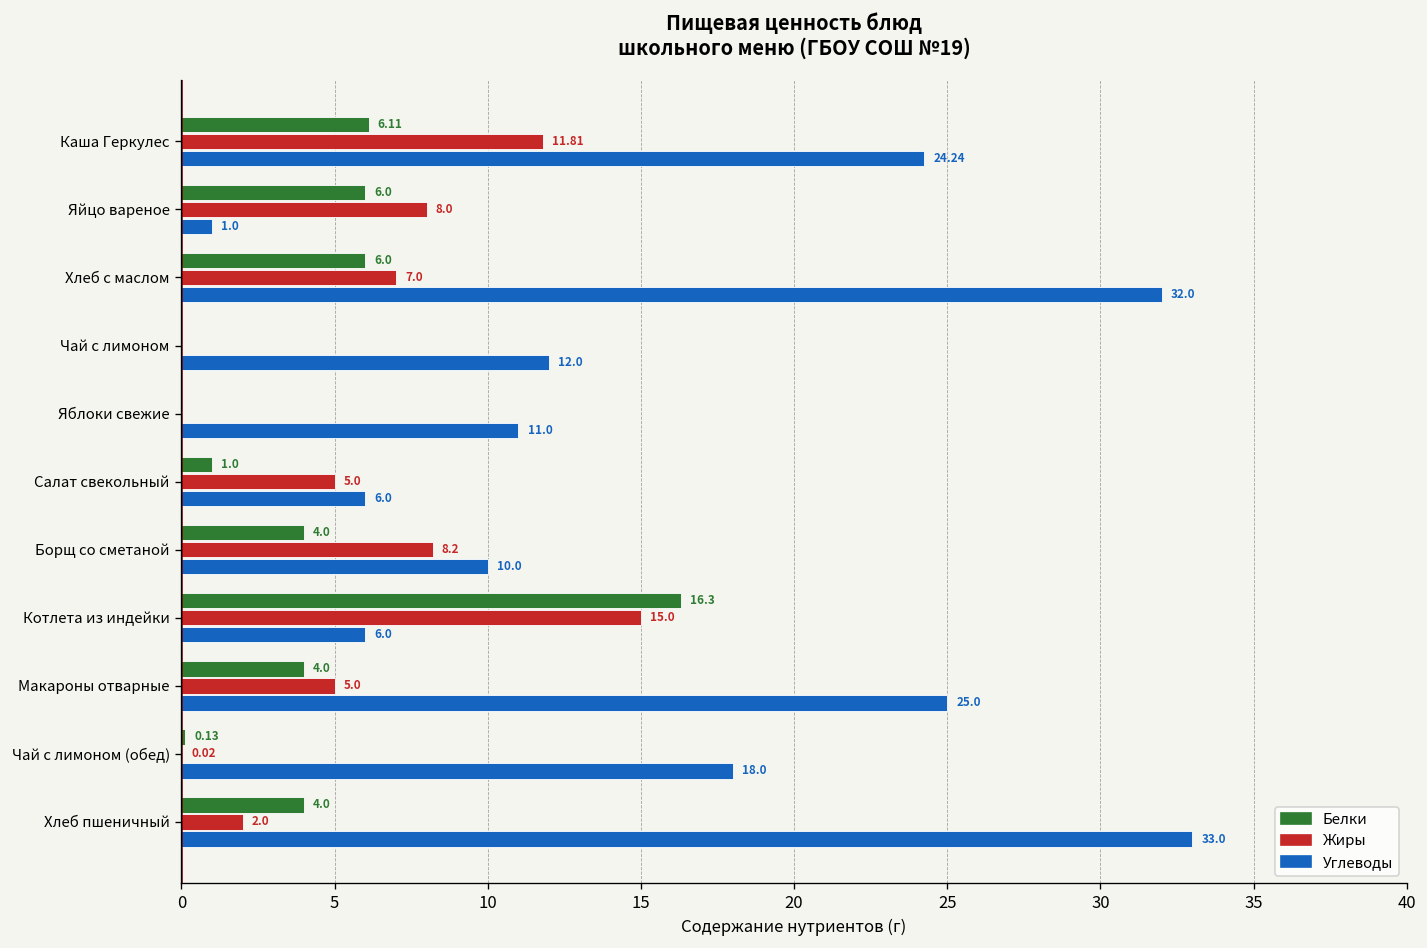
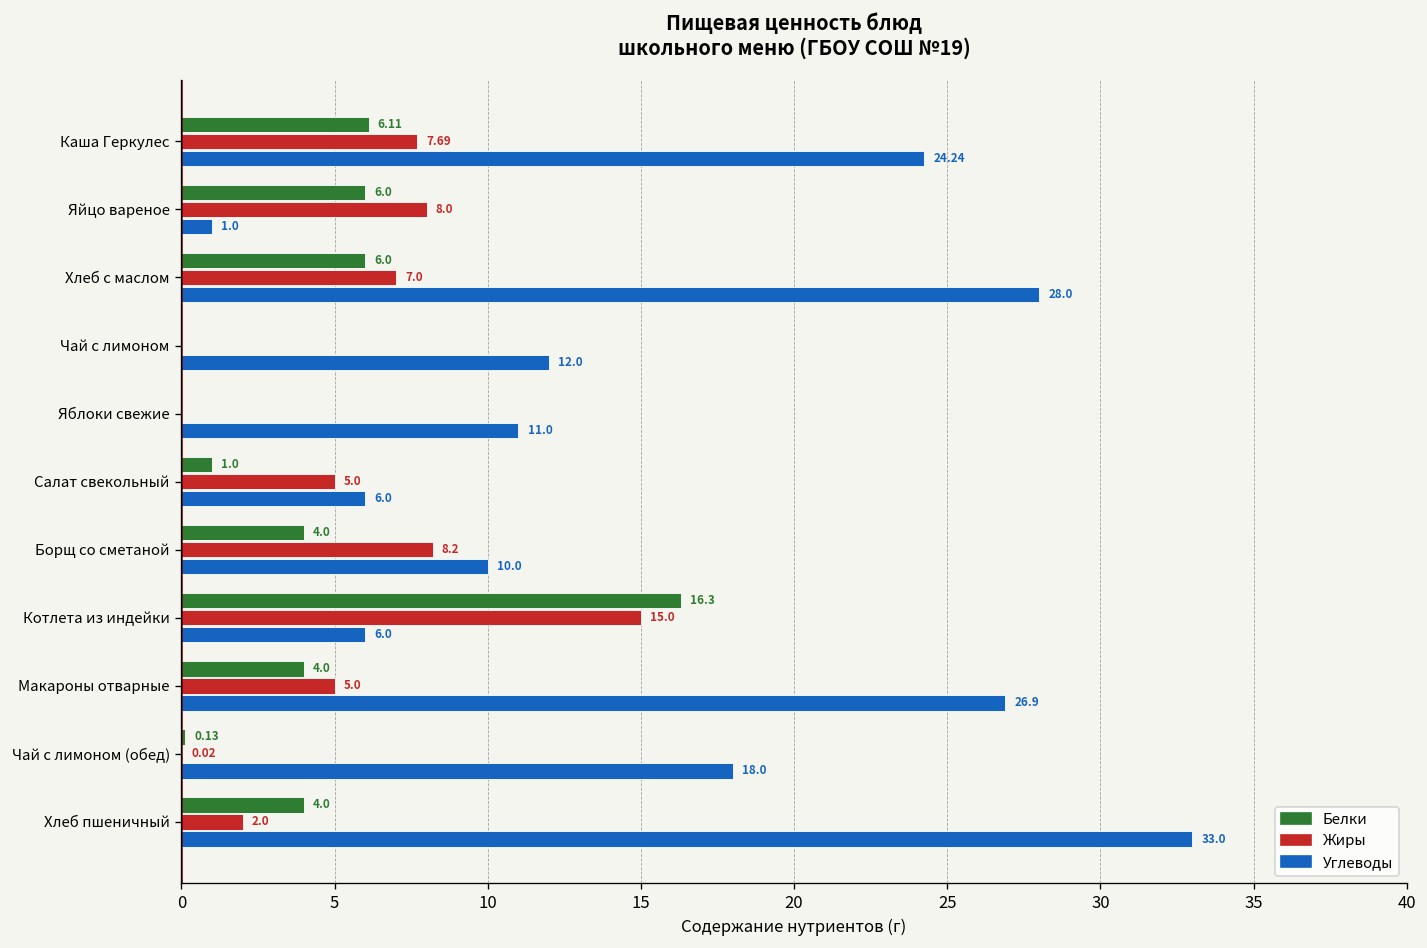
  {
    "Белки": {
      "Каша Геркулес": 6.11,
      "Яйцо вареное": 6.0,
      "Хлеб с маслом": 6.0,
      "Салат свекольный": 1.0,
      "Борщ со сметаной": 4.0,
      "Котлета из индейки": 16.3,
      "Макароны отварные": 4.0,
      "Чай с лимоном (обед)": 0.13,
      "Хлеб пшеничный": 4.0
    },
    "Жиры": {
-     "Каша Геркулес": 11.81,
+     "Каша Геркулес": 7.69,
      "Яйцо вареное": 8.0,
      "Хлеб с маслом": 7.0,
      "Салат свекольный": 5.0,
      "Борщ со сметаной": 8.2,
      "Котлета из индейки": 15.0,
      "Макароны отварные": 5.0,
      "Чай с лимоном (обед)": 0.02,
      "Хлеб пшеничный": 2.0
    },
    "Углеводы": {
      "Каша Геркулес": 24.24,
      "Яйцо вареное": 1.0,
-     "Хлеб с маслом": 32.0,
+     "Хлеб с маслом": 28.0,
      "Чай с лимоном": 12.0,
      "Яблоки свежие": 11.0,
      "Салат свекольный": 6.0,
      "Борщ со сметаной": 10.0,
      "Котлета из индейки": 6.0,
-     "Макароны отварные": 25.0,
+     "Макароны отварные": 26.9,
      "Чай с лимоном (обед)": 18.0,
      "Хлеб пшеничный": 33.0
    }
  }
